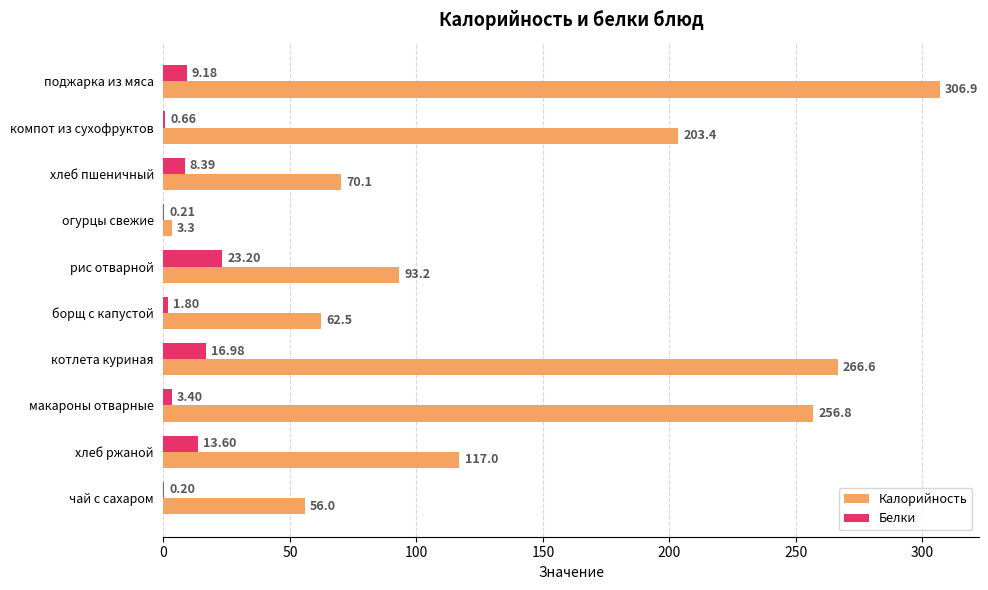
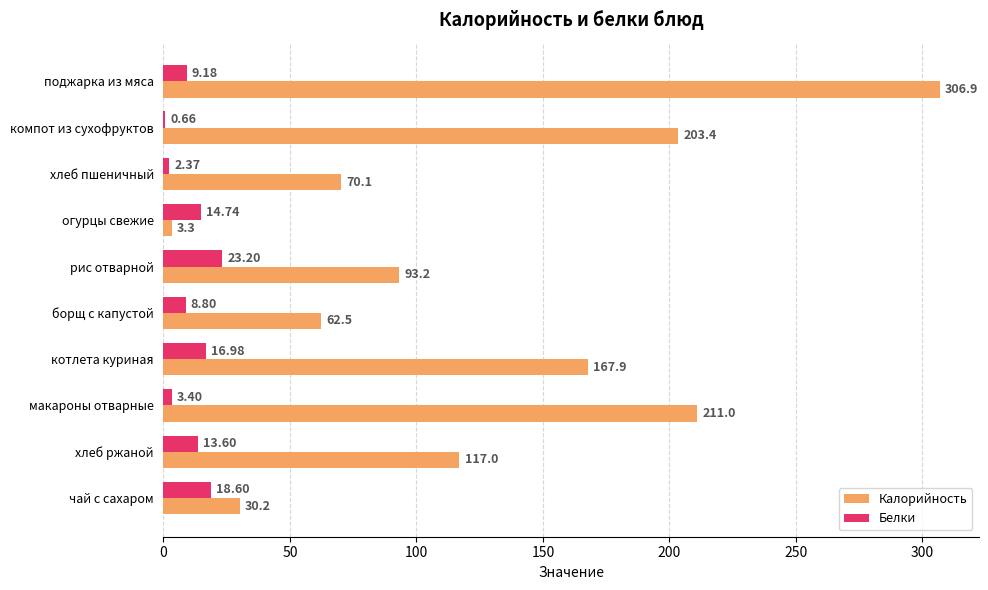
  {
    "Калорийность": {
      "поджарка из мяса": 306.9,
      "компот из сухофруктов": 203.4,
      "хлеб пшеничный": 70.1,
      "огурцы свежие": 3.3,
      "рис отварной": 93.2,
      "борщ с капустой": 62.5,
-     "котлета куриная": 266.6,
-     "макароны отварные": 256.8,
+     "котлета куриная": 167.9,
+     "макароны отварные": 211.0,
      "хлеб ржаной": 117.0,
-     "чай с сахаром": 56.0
+     "чай с сахаром": 30.2
    },
    "Белки": {
      "поджарка из мяса": 9.18,
      "компот из сухофруктов": 0.66,
-     "хлеб пшеничный": 8.39,
-     "огурцы свежие": 0.21,
+     "хлеб пшеничный": 2.37,
+     "огурцы свежие": 14.74,
      "рис отварной": 23.20,
-     "борщ с капустой": 1.80,
+     "борщ с капустой": 8.80,
      "котлета куриная": 16.98,
      "макароны отварные": 3.40,
      "хлеб ржаной": 13.60,
-     "чай с сахаром": 0.20
+     "чай с сахаром": 18.60
    }
  }
